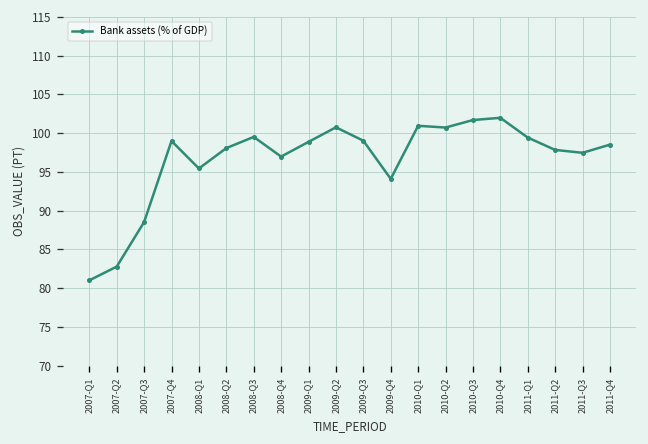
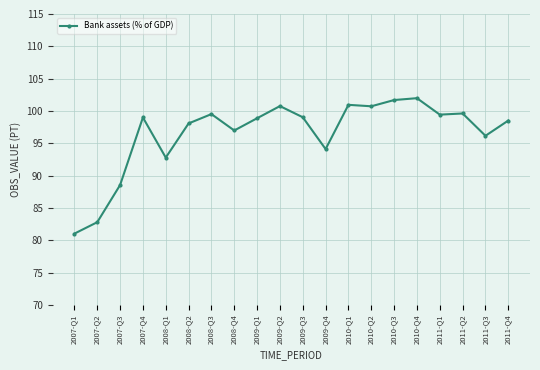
  {
    "2007-Q1": 81,
    "2007-Q2": 83,
    "2007-Q3": 89,
    "2007-Q4": 99,
-   "2008-Q1": 95,
+   "2008-Q1": 93,
    "2008-Q2": 98,
    "2008-Q3": 100,
    "2008-Q4": 97,
    "2009-Q1": 99,
    "2009-Q2": 101,
    "2009-Q3": 99,
    "2009-Q4": 94,
    "2010-Q1": 101,
    "2010-Q2": 101,
    "2010-Q3": 102,
    "2010-Q4": 102,
    "2011-Q1": 99,
-   "2011-Q2": 98,
-   "2011-Q3": 97,
+   "2011-Q2": 100,
+   "2011-Q3": 96,
    "2011-Q4": 99
  }
